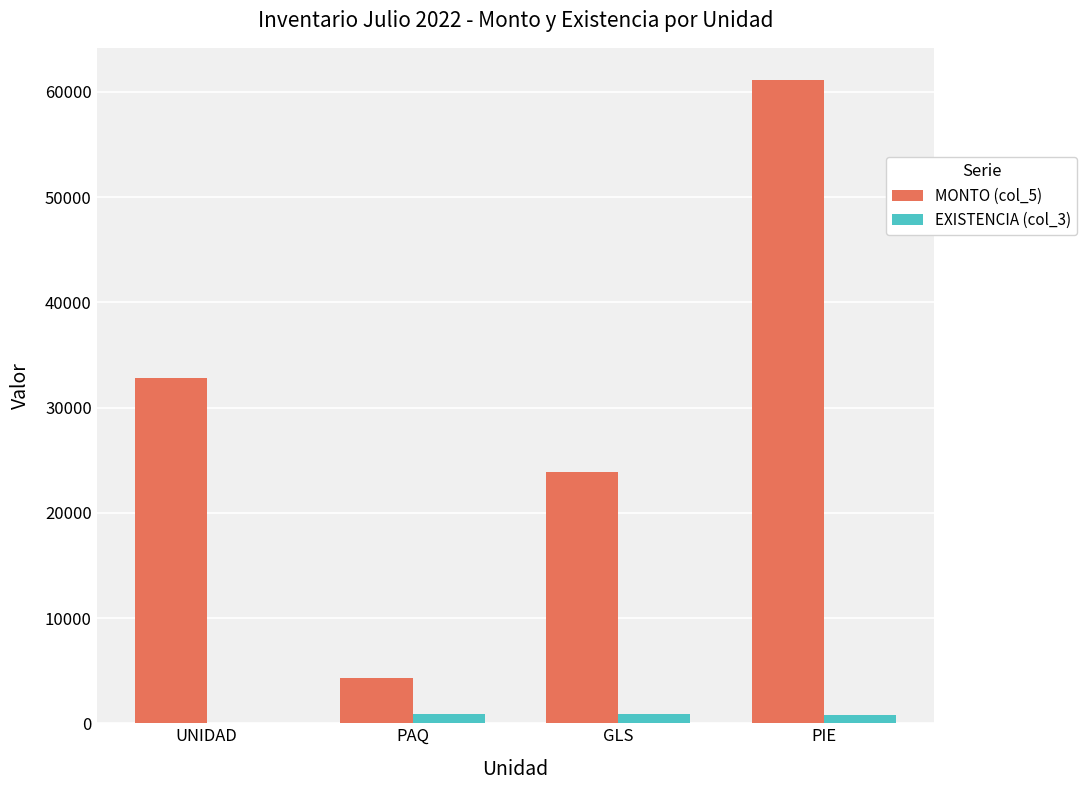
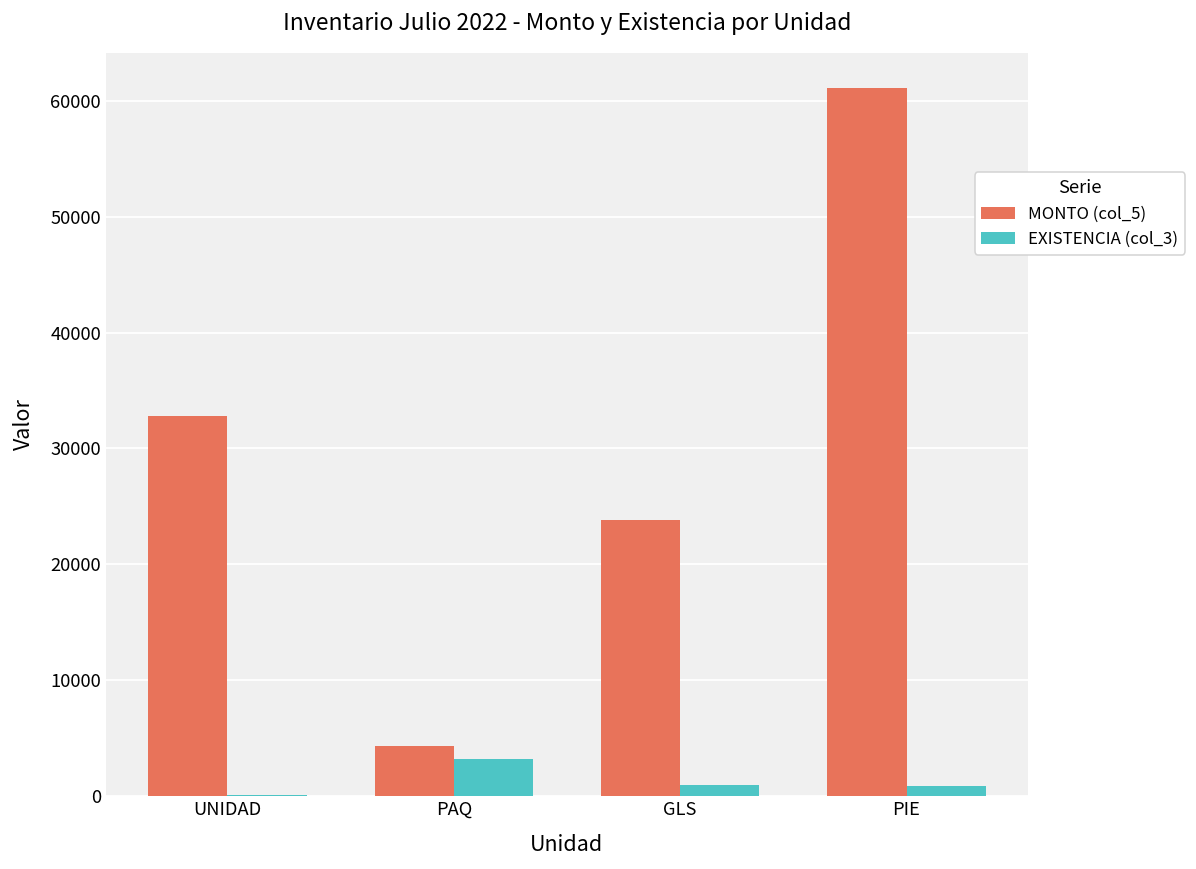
  {
    "MONTO (col_5)": {
      "UNIDAD": 32800,
      "PAQ": 4300,
      "GLS": 23800,
      "PIE": 61100
    },
    "EXISTENCIA (col_3)": {
-     "PAQ": 900,
+     "PAQ": 3100,
      "GLS": 900,
      "PIE": 800
    }
  }
